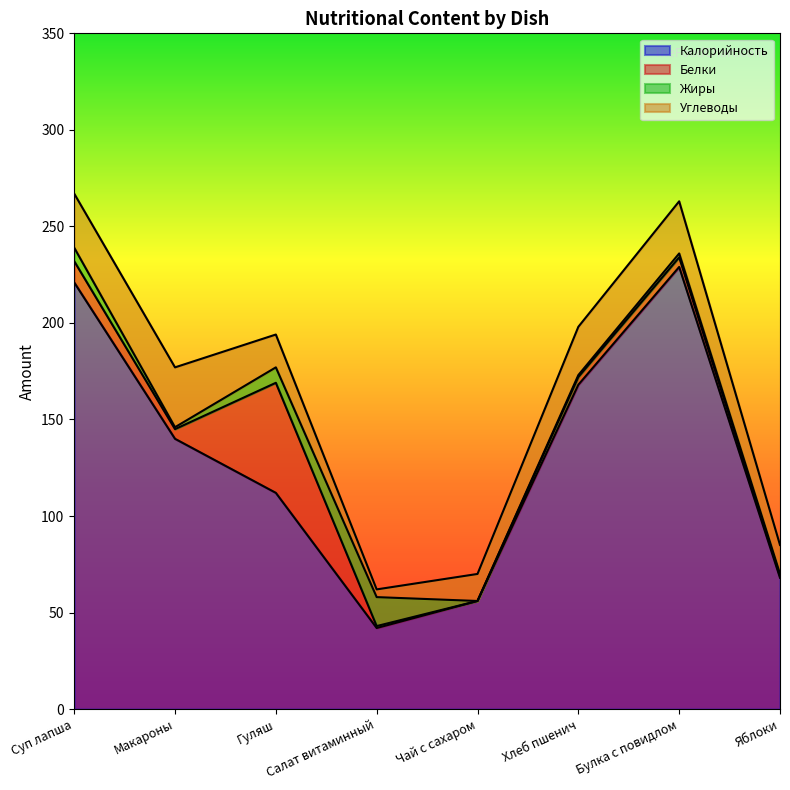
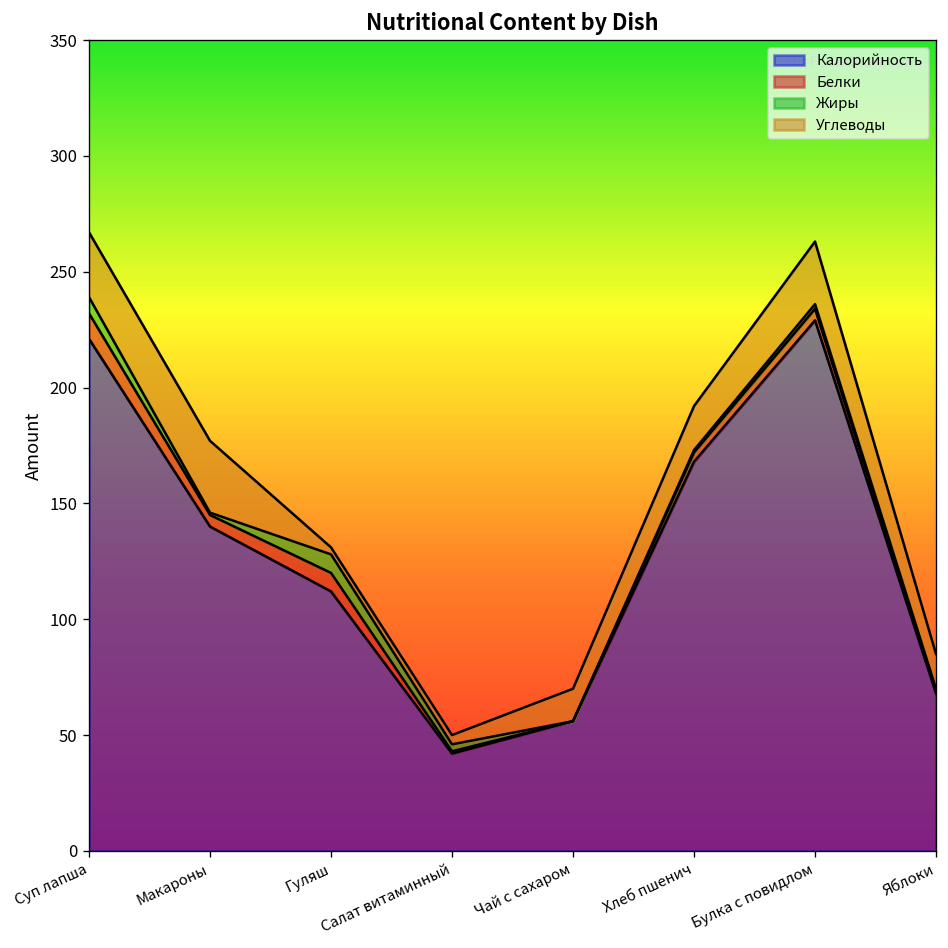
  {
    "Калорийность": {
      "Суп лапша": 221,
      "Макароны": 140,
      "Гуляш": 112,
      "Хлеб пшенич": 168,
      "Булка с повидлом": 229
    },
    "Белки": {
      "Суп лапша": 11,
-     "Гуляш": 57,
+     "Гуляш": 8,
      "Булка с повидлом": 5
    },
    "Жиры": {
      "Суп лапша": 7,
      "Гуляш": 8,
-     "Салат витаминный": 15,
+     "Салат витаминный": 3,
      "Булка с повидлом": 2
    },
    "Углеводы": {
      "Суп лапша": 28,
      "Макароны": 31,
-     "Гуляш": 17,
+     "Гуляш": 3,
      "Салат витаминный": 4,
      "Чай с сахаром": 14,
-     "Хлеб пшенич": 25,
+     "Хлеб пшенич": 19,
      "Булка с повидлом": 27,
      "Яблоки": 15
    }
  }
